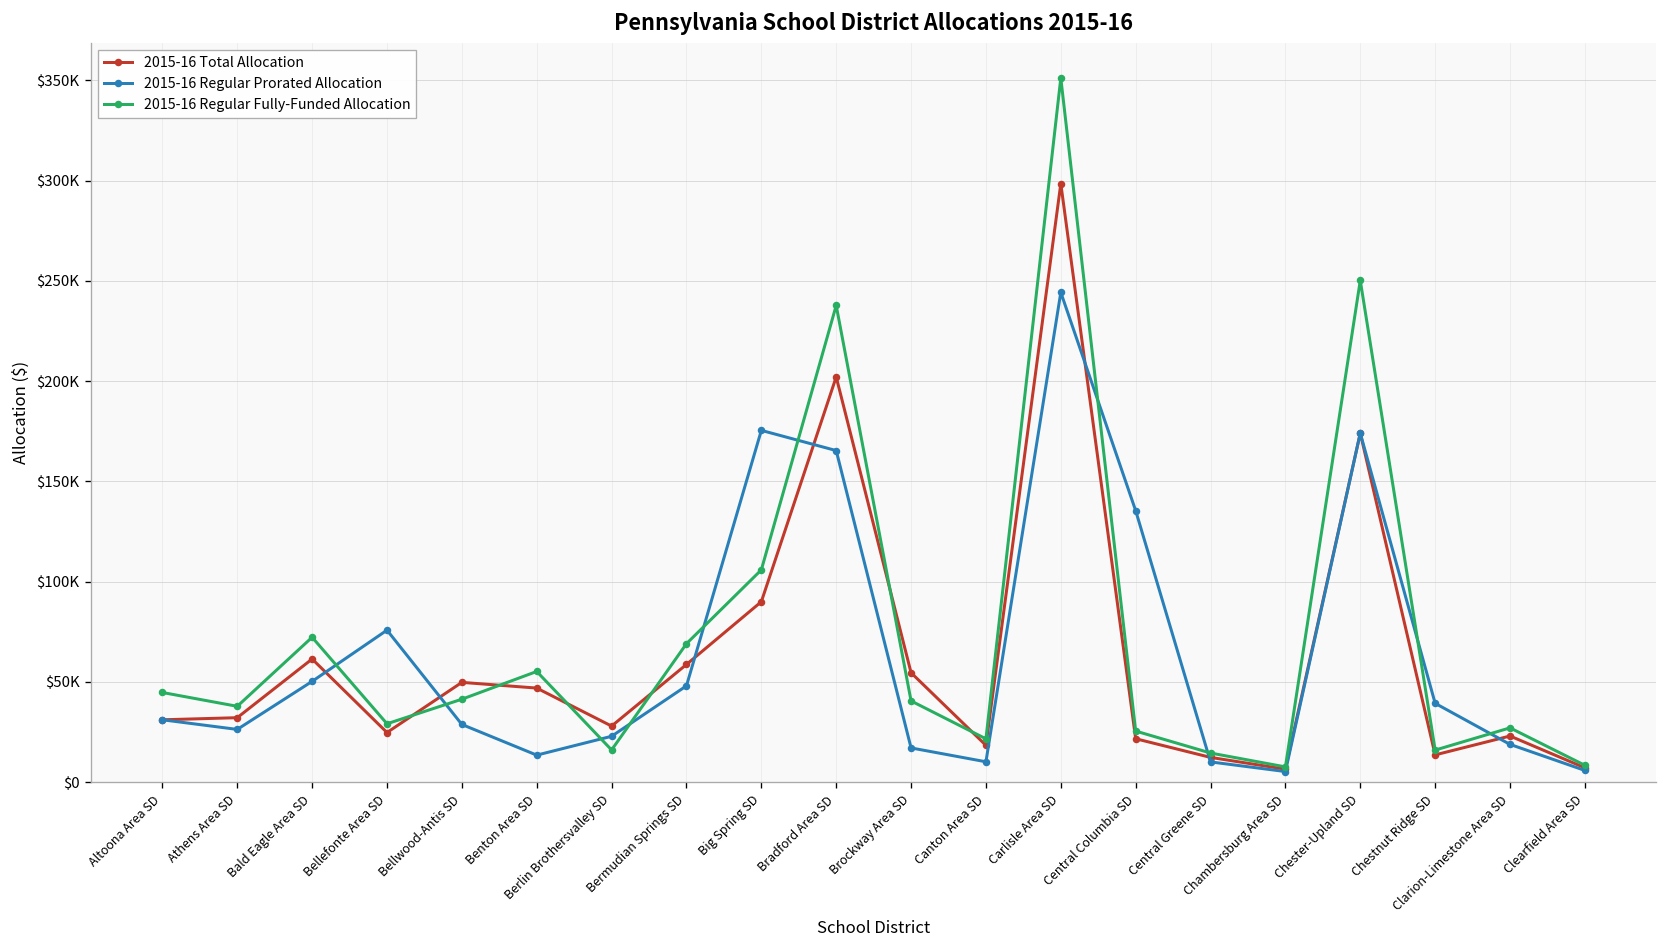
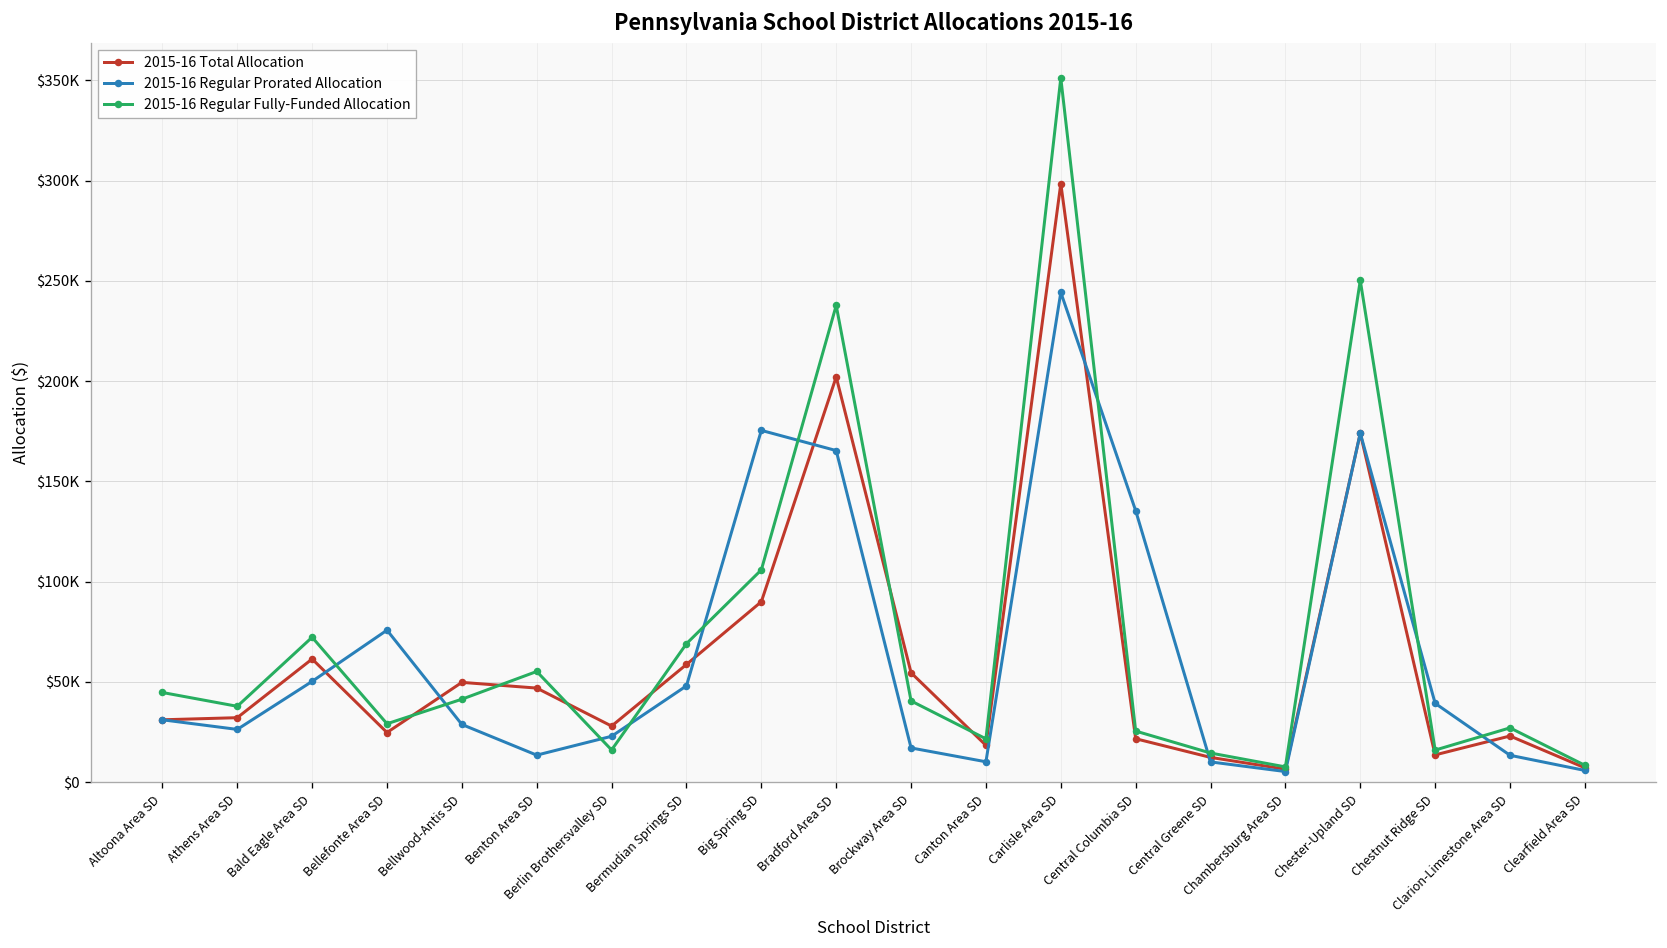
  {
    "2015-16 Total Allocation": {
      "Athens Area SD": "$32000",
      "Bald Eagle Area SD": "$61000",
      "Bellefonte Area SD": "$25000",
      "Bellwood-Antis SD": "$50000",
      "Benton Area SD": "$47000",
      "Berlin Brothersvalley SD": "$28000",
      "Bermudian Springs SD": "$59000",
      "Big Spring SD": "$90000",
      "Bradford Area SD": "$202000",
      "Brockway Area SD": "$55000",
      "Canton Area SD": "$18000",
      "Carlisle Area SD": "$298000",
      "Central Columbia SD": "$22000",
      "Central Greene SD": "$12000",
      "Chestnut Ridge SD": "$14000",
      "Clarion-Limestone Area SD": "$23000"
    },
    "2015-16 Regular Prorated Allocation": {
      "Athens Area SD": "$26000",
      "Bald Eagle Area SD": "$50000",
      "Bellefonte Area SD": "$76000",
      "Bellwood-Antis SD": "$29000",
      "Benton Area SD": "$13000",
      "Berlin Brothersvalley SD": "$23000",
      "Bermudian Springs SD": "$48000",
      "Big Spring SD": "$175000",
      "Bradford Area SD": "$165000",
      "Brockway Area SD": "$17000",
      "Canton Area SD": "$10000",
      "Carlisle Area SD": "$244000",
      "Central Columbia SD": "$135000",
      "Central Greene SD": "$10000",
      "Chestnut Ridge SD": "$39000",
-     "Clarion-Limestone Area SD": "$19000"
+     "Clarion-Limestone Area SD": "$13000"
    },
    "2015-16 Regular Fully-Funded Allocation": {
      "Altoona Area SD": "$45000",
      "Athens Area SD": "$38000",
      "Bald Eagle Area SD": "$72000",
      "Bellefonte Area SD": "$29000",
      "Bellwood-Antis SD": "$41000",
      "Benton Area SD": "$55000",
      "Berlin Brothersvalley SD": "$16000",
      "Bermudian Springs SD": "$69000",
      "Big Spring SD": "$106000",
      "Bradford Area SD": "$238000",
      "Brockway Area SD": "$41000",
      "Canton Area SD": "$22000",
      "Carlisle Area SD": "$351000",
      "Central Columbia SD": "$25000",
      "Central Greene SD": "$15000",
      "Chester-Upland SD": "$250000",
      "Chestnut Ridge SD": "$16000",
      "Clarion-Limestone Area SD": "$27000"
    }
  }
